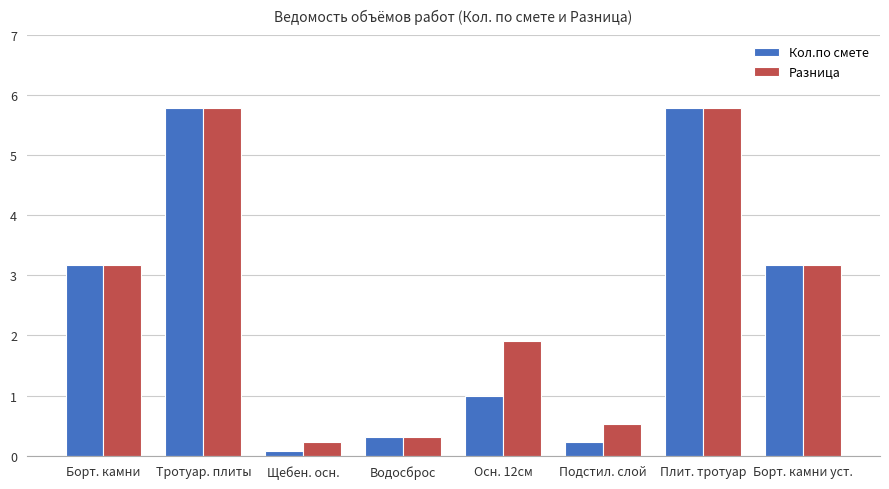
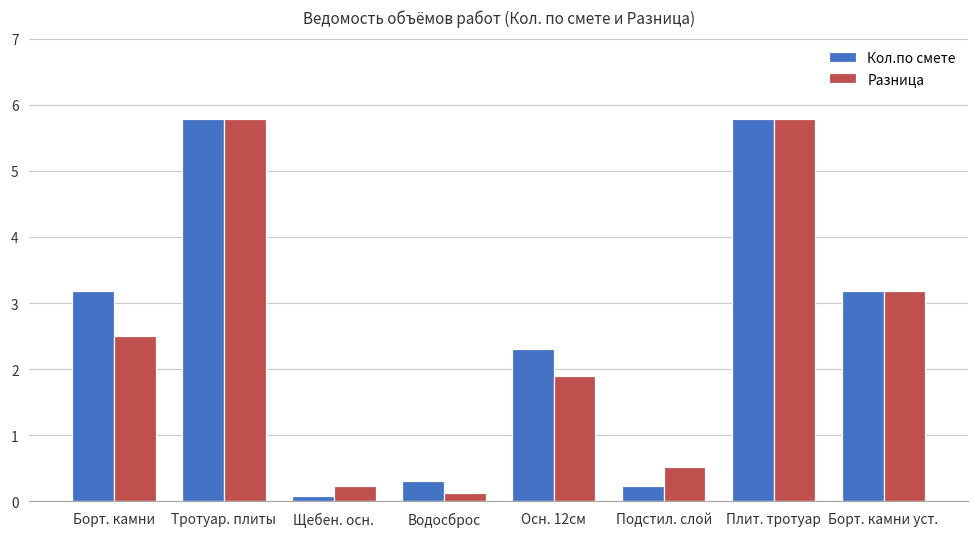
  {
    "Кол.по смете": {
      "Борт. камни": 3.2,
      "Тротуар. плиты": 5.8,
      "Щебен. осн.": 0.1,
      "Водосброс": 0.3,
-     "Осн. 12см": 1.0,
+     "Осн. 12см": 2.3,
      "Подстил. слой": 0.2,
      "Плит. тротуар": 5.8,
      "Борт. камни уст.": 3.2
    },
    "Разница": {
-     "Борт. камни": 3.2,
+     "Борт. камни": 2.5,
      "Тротуар. плиты": 5.8,
      "Щебен. осн.": 0.2,
-     "Водосброс": 0.3,
+     "Водосброс": 0.1,
      "Осн. 12см": 1.9,
      "Подстил. слой": 0.5,
      "Плит. тротуар": 5.8,
      "Борт. камни уст.": 3.2
    }
  }
